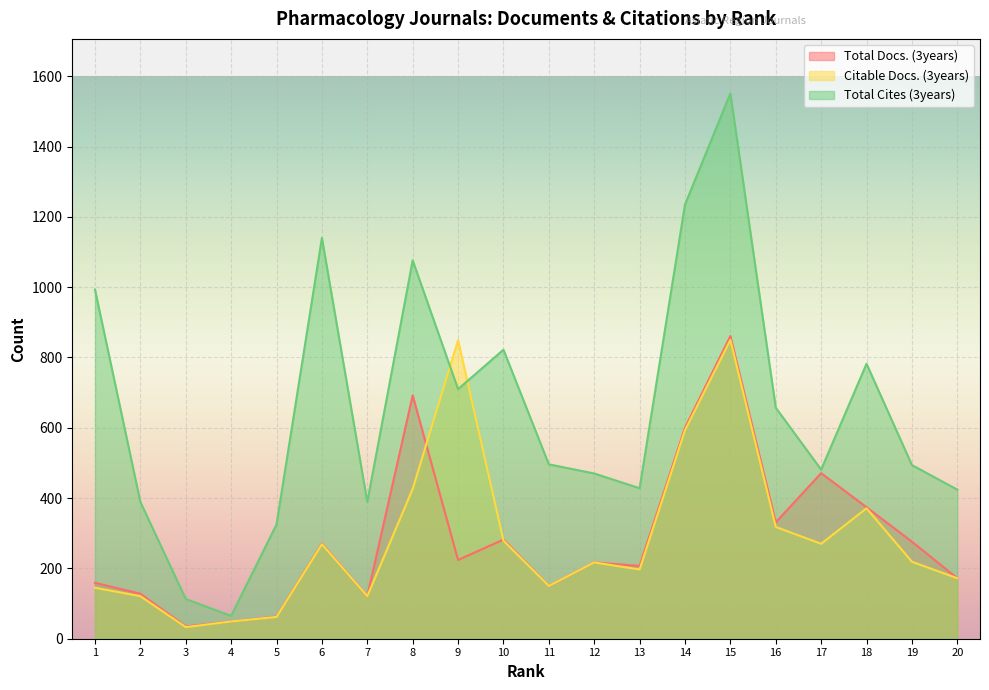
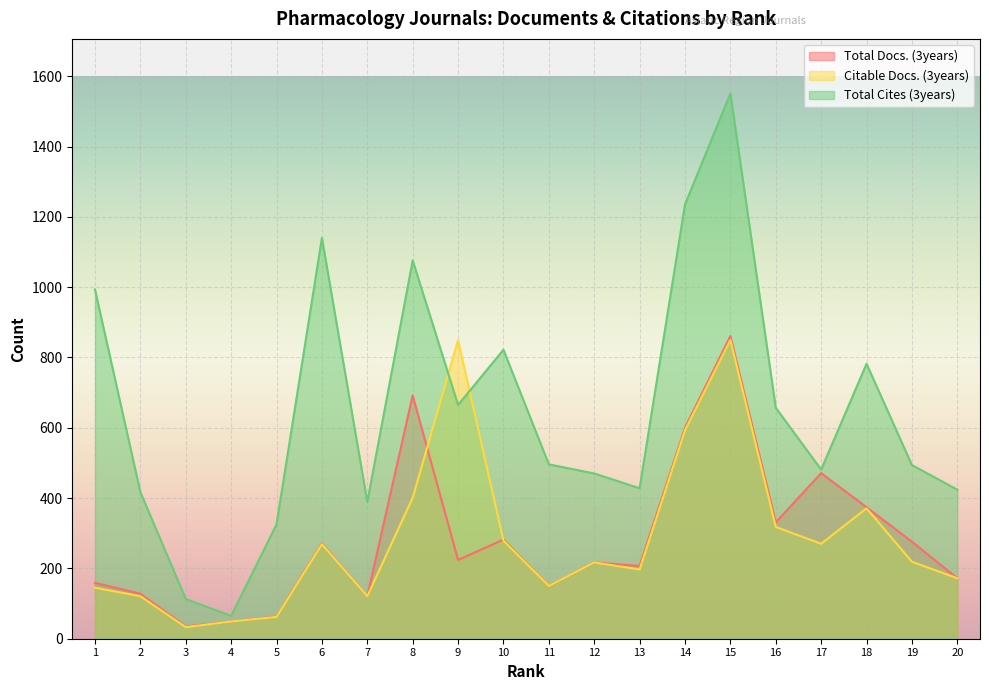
  {
    "Total Docs. (3years)": {
      "1": 160,
      "8": 690,
      "9": 220,
      "13": 210,
      "15": 860,
      "16": 330,
      "17": 470,
      "19": 280
    },
    "Citable Docs. (3years)": {
      "1": 150,
-     "8": 430,
+     "8": 400,
      "9": 850,
      "13": 200,
      "15": 850,
      "16": 320,
      "17": 270,
      "19": 220
    },
    "Total Cites (3years)": {
      "1": 990,
-     "2": 390,
+     "2": 420,
      "3": 110,
      "4": 70,
      "5": 330,
      "6": 1140,
      "7": 390,
      "8": 1080,
-     "9": 710,
+     "9": 670,
      "10": 820,
      "11": 500,
      "12": 470,
      "13": 430,
      "14": 1240,
      "15": 1550,
      "16": 660,
      "17": 480,
      "18": 780,
      "19": 490,
      "20": 420
    }
  }
